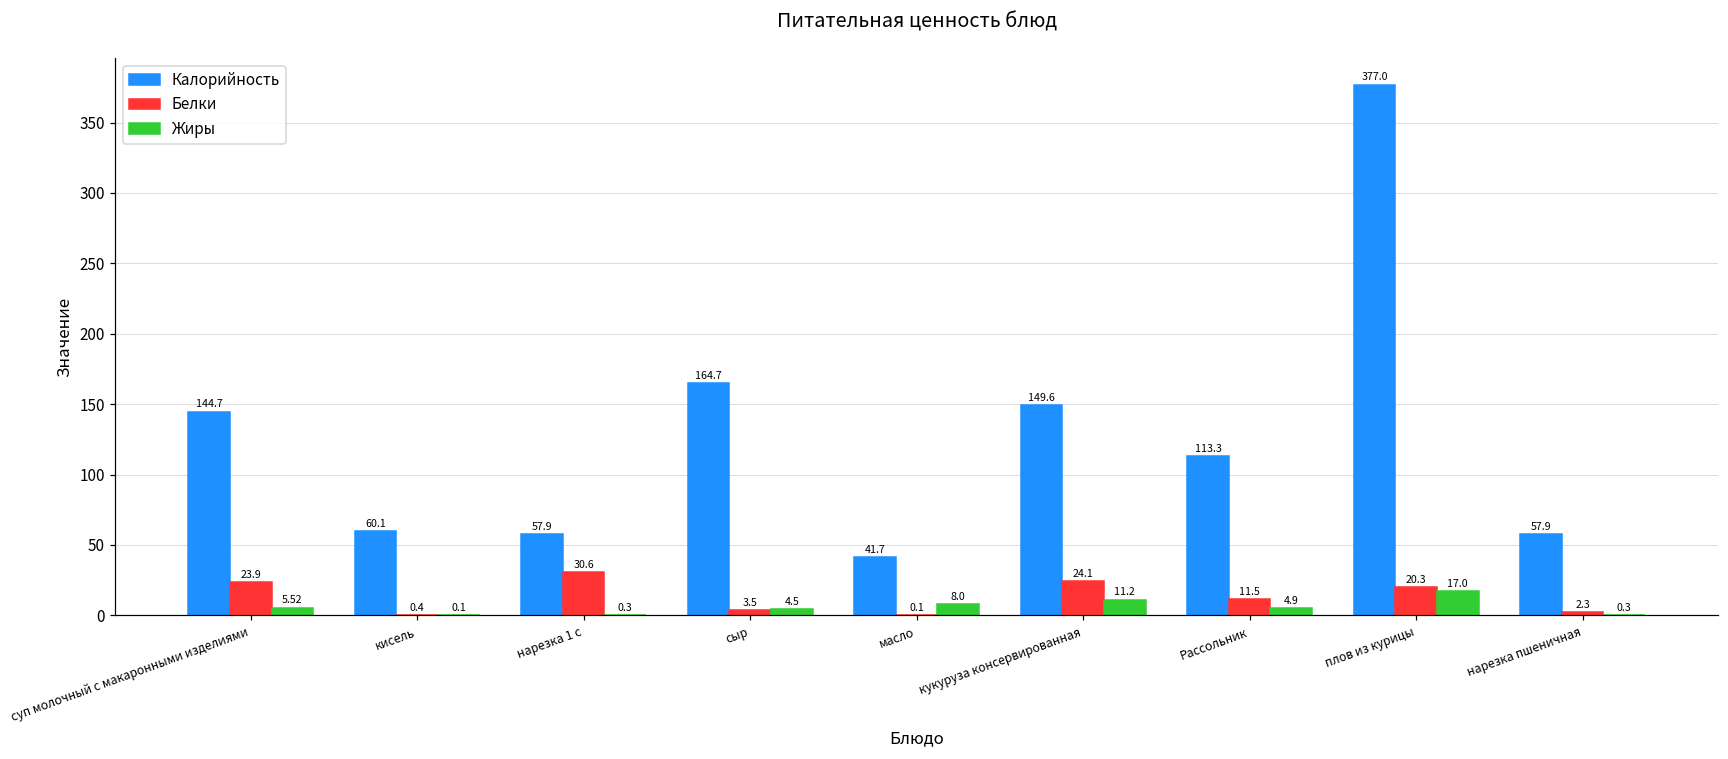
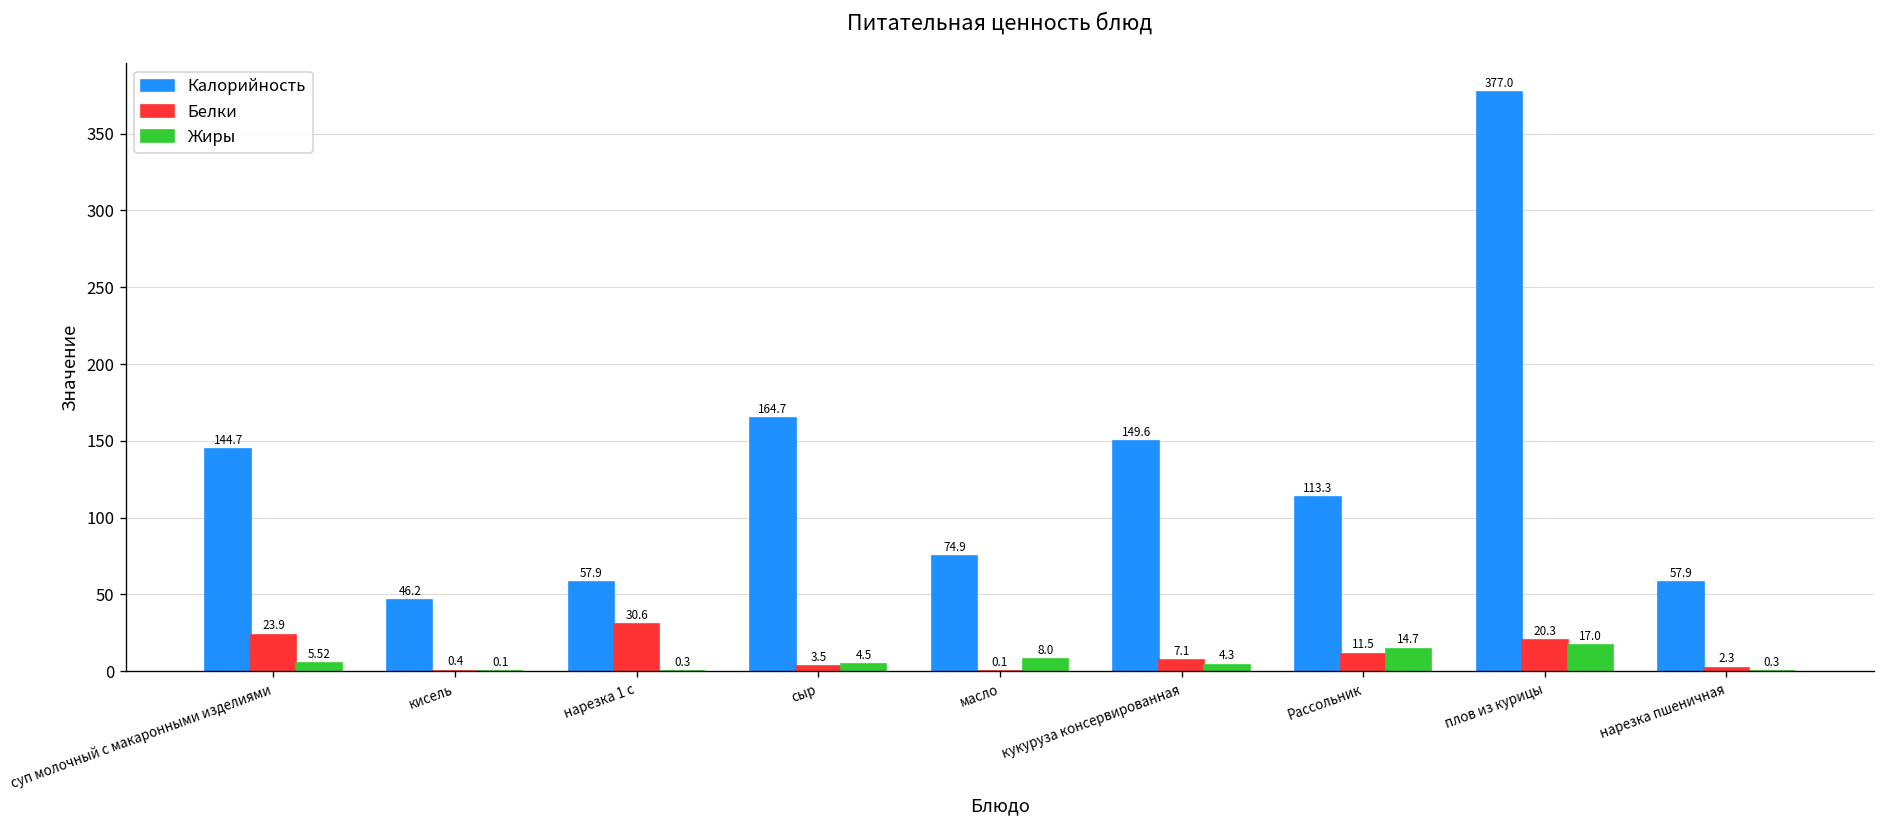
  {
    "Калорийность": {
      "суп молочный с макаронными изделиями": 144.7,
-     "кисель": 60.1,
+     "кисель": 46.2,
      "нарезка 1 с": 57.9,
      "сыр": 164.7,
-     "масло": 41.7,
+     "масло": 74.9,
      "кукуруза консервированная": 149.6,
      "Рассольник": 113.3,
      "плов из курицы": 377.0,
      "нарезка пшеничная": 57.9
    },
    "Белки": {
      "суп молочный с макаронными изделиями": 23.9,
      "кисель": 0.4,
      "нарезка 1 с": 30.6,
      "сыр": 3.5,
      "масло": 0.1,
-     "кукуруза консервированная": 24.1,
+     "кукуруза консервированная": 7.1,
      "Рассольник": 11.5,
      "плов из курицы": 20.3,
      "нарезка пшеничная": 2.3
    },
    "Жиры": {
      "суп молочный с макаронными изделиями": 5.52,
      "кисель": 0.1,
      "нарезка 1 с": 0.3,
      "сыр": 4.5,
      "масло": 8.0,
-     "кукуруза консервированная": 11.2,
-     "Рассольник": 4.9,
+     "кукуруза консервированная": 4.3,
+     "Рассольник": 14.7,
      "плов из курицы": 17.0,
      "нарезка пшеничная": 0.3
    }
  }
